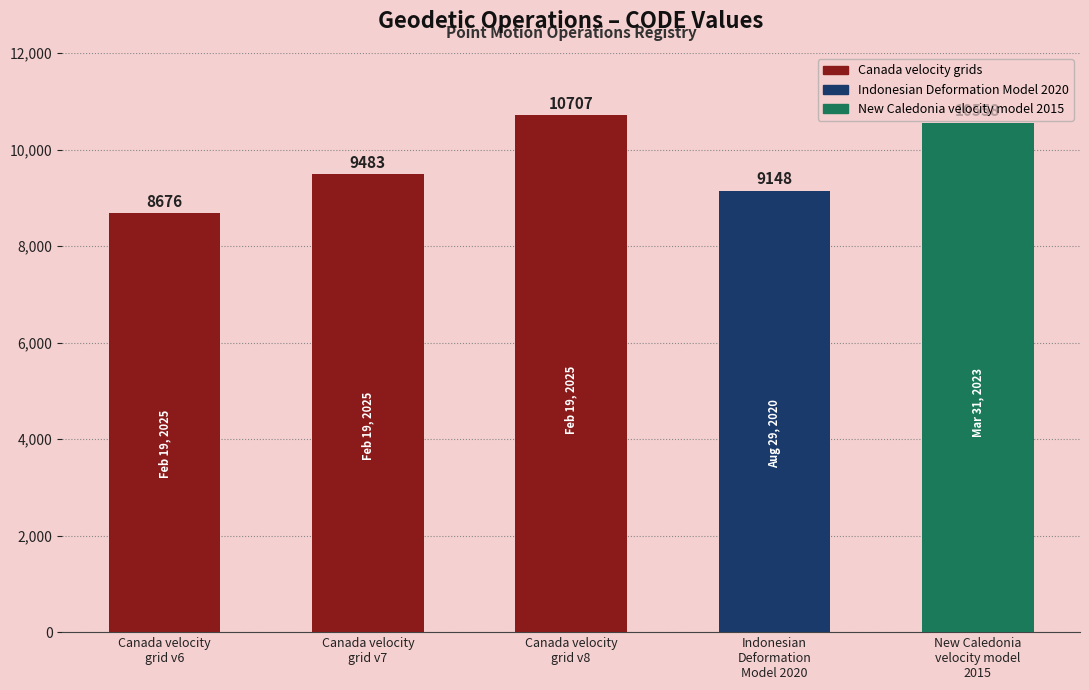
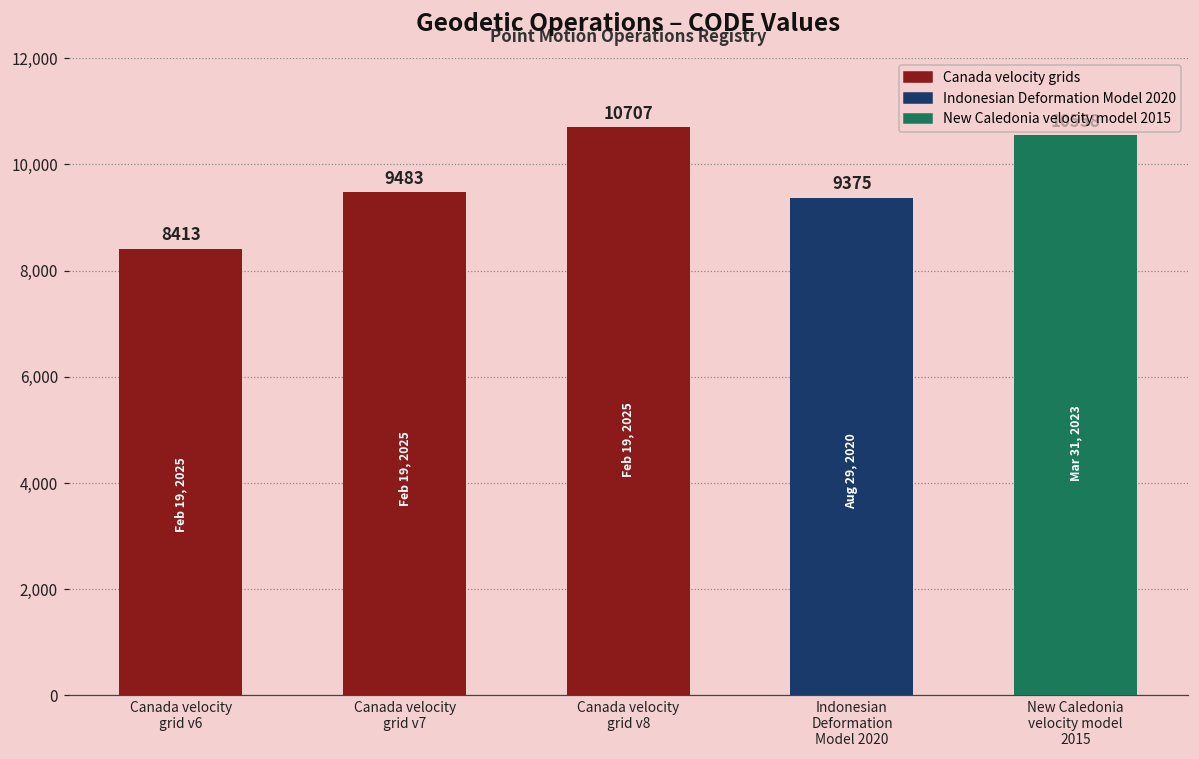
  {
-   "Canada velocity grid v6": 8676,
+   "Canada velocity grid v6": 8413,
    "Canada velocity grid v7": 9483,
    "Canada velocity grid v8": 10707,
-   "Indonesian Deformation Model 2020": 9148
+   "Indonesian Deformation Model 2020": 9375
  }
